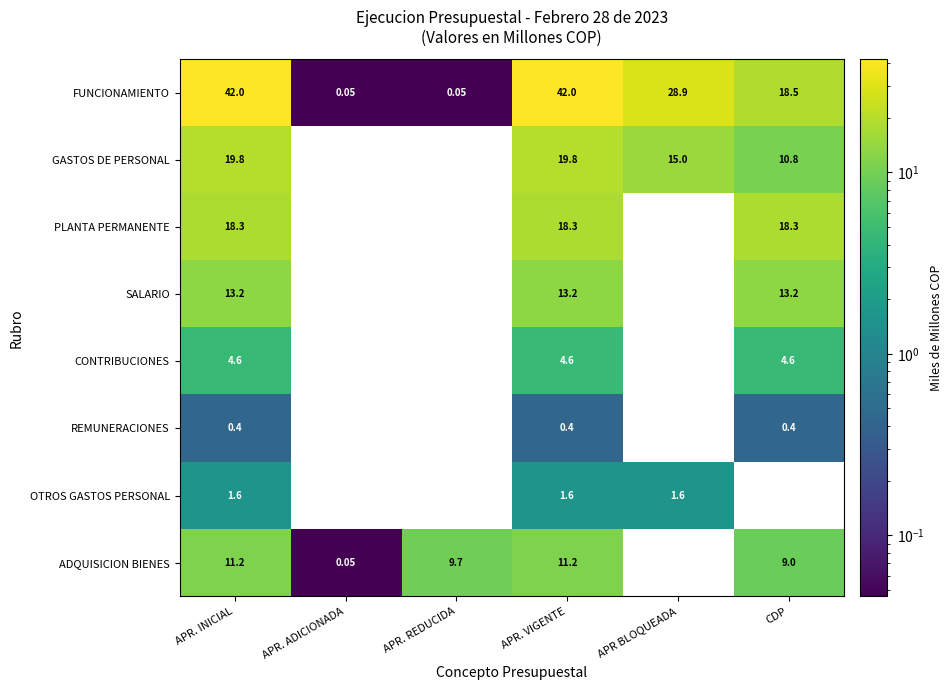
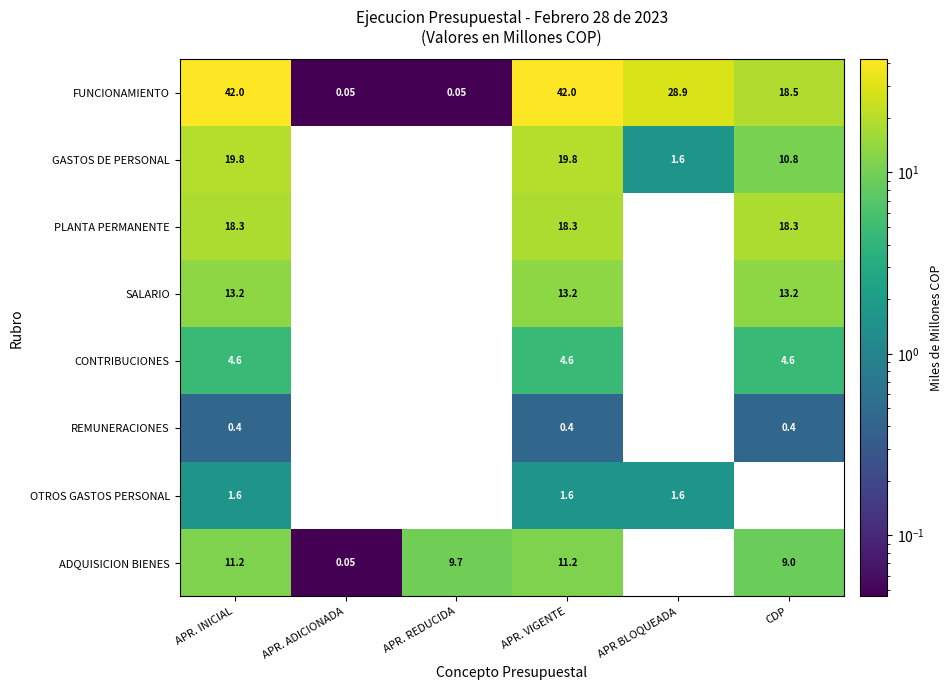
  {
    "FUNCIONAMIENTO": {
      "APR. INICIAL": 42.0,
      "APR. ADICIONADA": 0.05,
      "APR. REDUCIDA": 0.05,
      "APR. VIGENTE": 42.0,
      "APR BLOQUEADA": 28.9,
      "CDP": 18.5
    },
    "GASTOS DE PERSONAL": {
      "APR. INICIAL": 19.8,
      "APR. VIGENTE": 19.8,
-     "APR BLOQUEADA": 15.0,
+     "APR BLOQUEADA": 1.6,
      "CDP": 10.8
    },
    "PLANTA PERMANENTE": {
      "APR. INICIAL": 18.3,
      "APR. VIGENTE": 18.3,
      "CDP": 18.3
    },
    "SALARIO": {
      "APR. INICIAL": 13.2,
      "APR. VIGENTE": 13.2,
      "CDP": 13.2
    },
    "CONTRIBUCIONES": {
      "APR. INICIAL": 4.6,
      "APR. VIGENTE": 4.6,
      "CDP": 4.6
    },
    "REMUNERACIONES": {
      "APR. INICIAL": 0.4,
      "APR. VIGENTE": 0.4,
      "CDP": 0.4
    },
    "OTROS GASTOS PERSONAL": {
      "APR. INICIAL": 1.6,
      "APR. VIGENTE": 1.6,
      "APR BLOQUEADA": 1.6
    },
    "ADQUISICION BIENES": {
      "APR. INICIAL": 11.2,
      "APR. ADICIONADA": 0.05,
      "APR. REDUCIDA": 9.7,
      "APR. VIGENTE": 11.2,
      "CDP": 9.0
    }
  }
